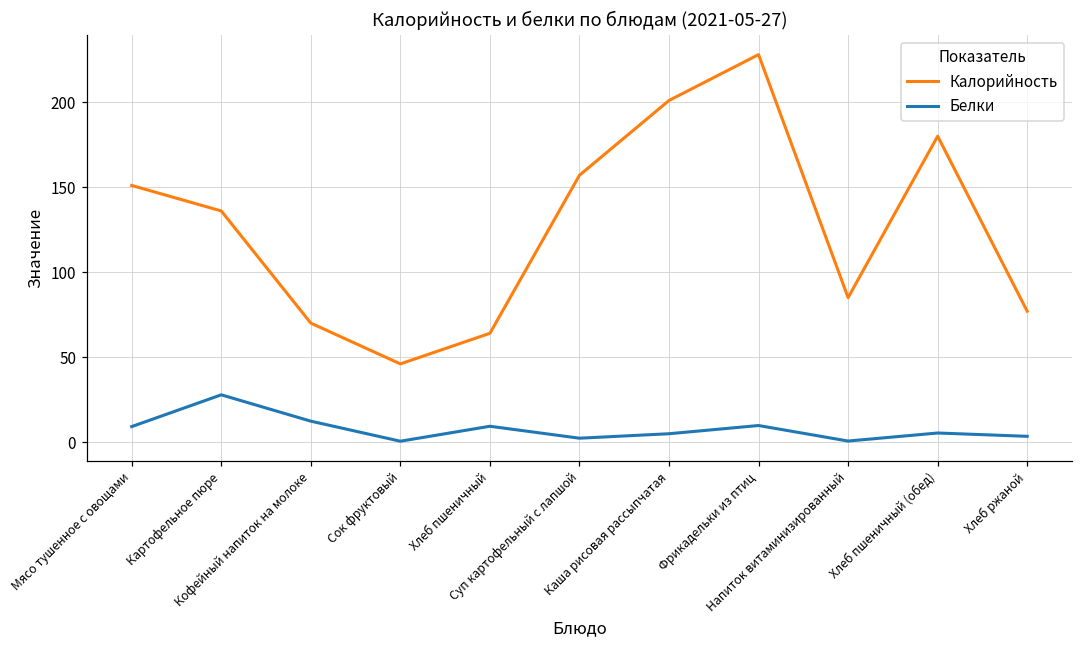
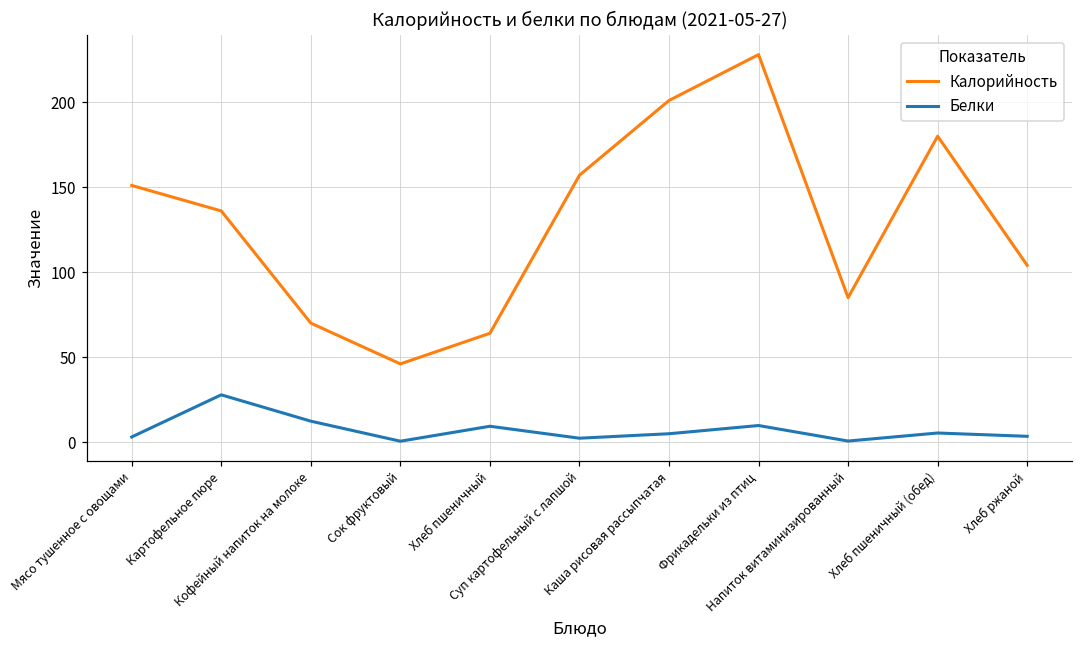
  {
    "Калорийность": {
      "Мясо тушенное с овощами": 151,
      "Картофельное пюре": 136,
      "Кофейный напиток на молоке": 70,
      "Сок фруктовый": 46,
      "Хлеб пшеничный": 64,
      "Суп картофельный с лапшой": 157,
      "Каша рисовая рассыпчатая": 201,
      "Фрикадельки из птиц": 228,
      "Напиток витаминизированный": 85,
      "Хлеб пшеничный (обед)": 180,
-     "Хлеб ржаной": 77
+     "Хлеб ржаной": 104
    },
    "Белки": {
-     "Мясо тушенное с овощами": 9,
+     "Мясо тушенное с овощами": 3,
      "Картофельное пюре": 28,
      "Кофейный напиток на молоке": 12,
      "Сок фруктовый": 1,
      "Хлеб пшеничный": 9,
      "Суп картофельный с лапшой": 2,
      "Каша рисовая рассыпчатая": 5,
      "Фрикадельки из птиц": 10,
      "Напиток витаминизированный": 1,
      "Хлеб пшеничный (обед)": 5,
      "Хлеб ржаной": 3
    }
  }
